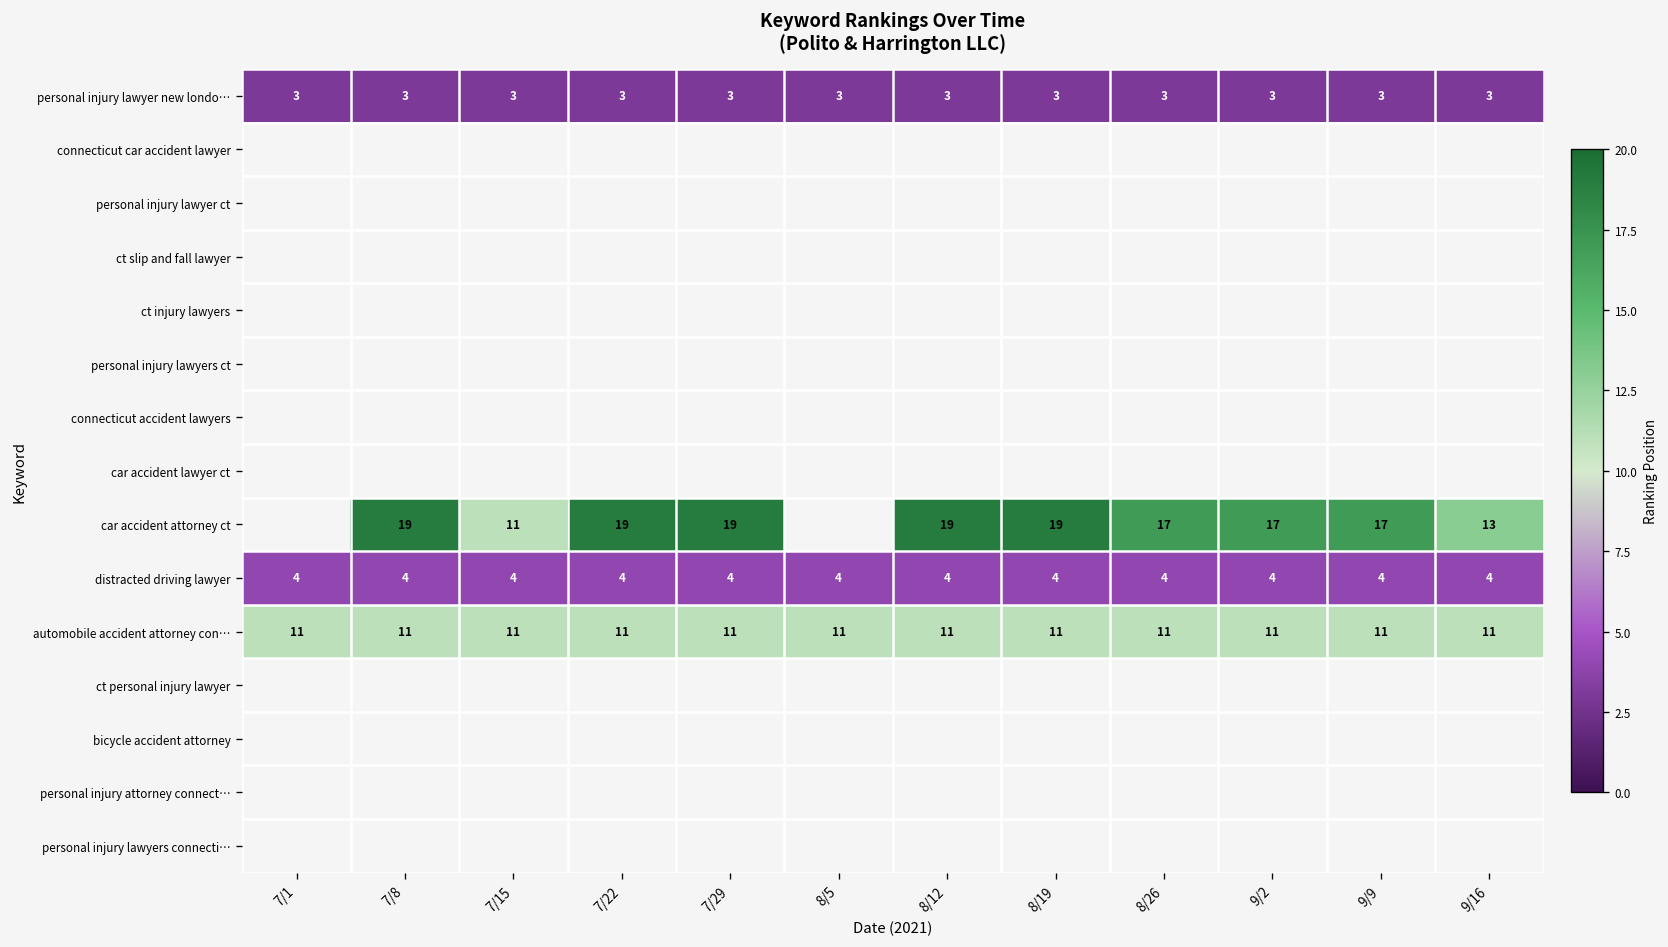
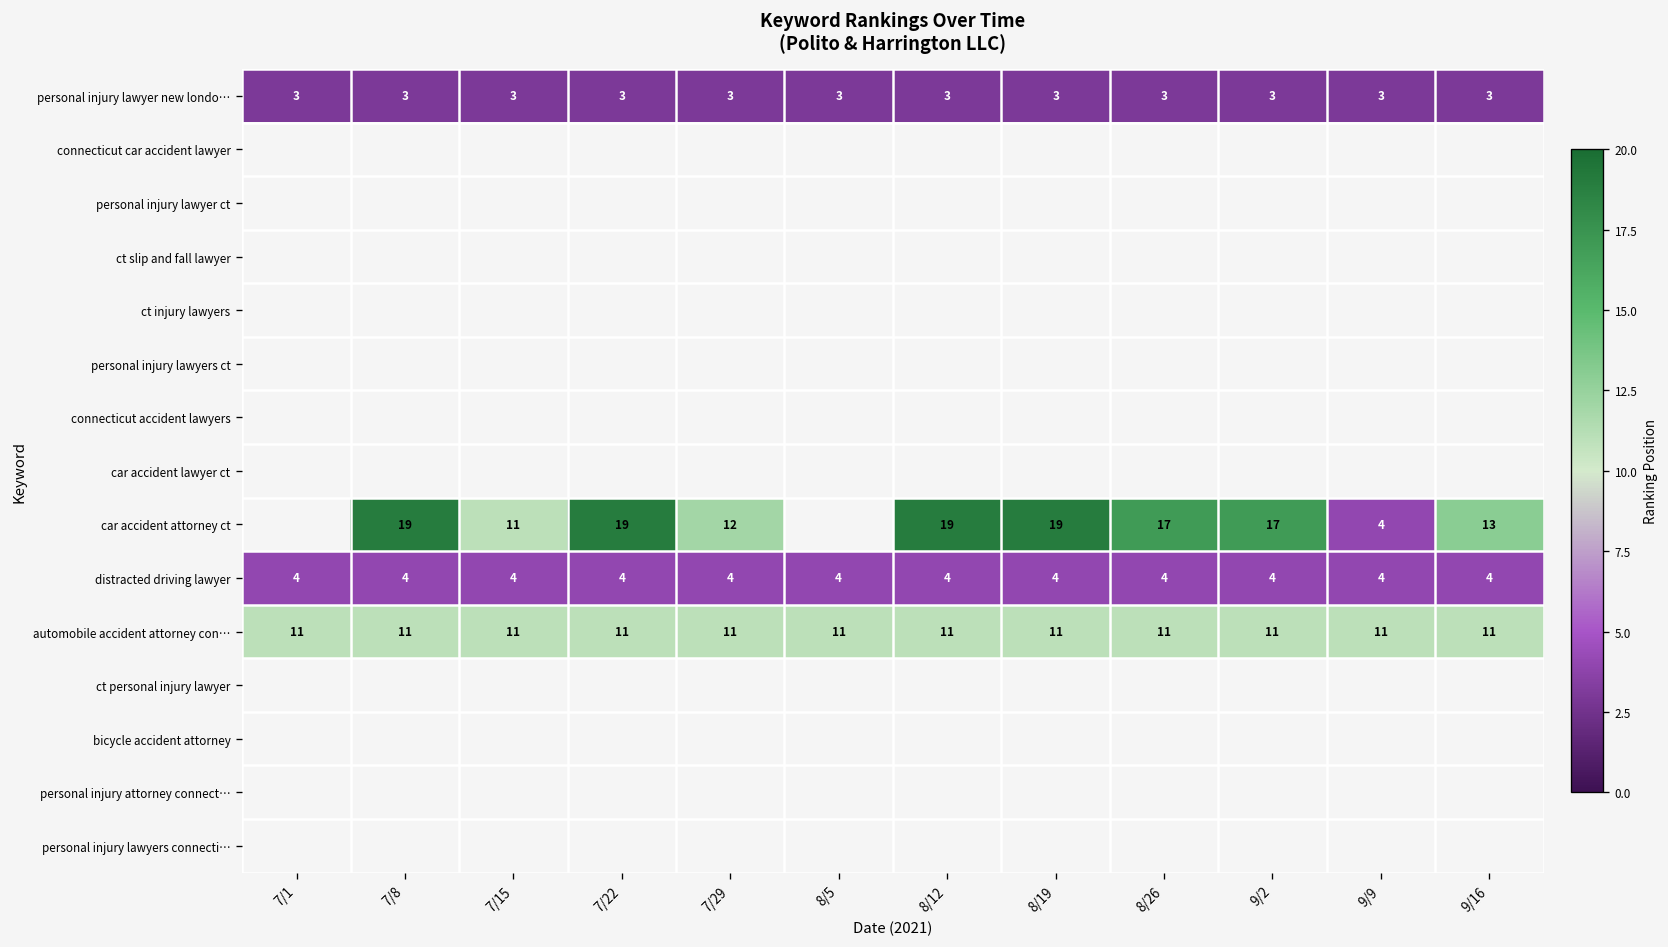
  {
    "personal injury lawyer new londo…": {
      "7/1": 3,
      "7/8": 3,
      "7/15": 3,
      "7/22": 3,
      "7/29": 3,
      "8/5": 3,
      "8/12": 3,
      "8/19": 3,
      "8/26": 3,
      "9/2": 3,
      "9/9": 3,
      "9/16": 3
    },
    "car accident attorney ct": {
      "7/8": 19,
      "7/15": 11,
      "7/22": 19,
-     "7/29": 19,
+     "7/29": 12,
      "8/12": 19,
      "8/19": 19,
      "8/26": 17,
      "9/2": 17,
-     "9/9": 17,
+     "9/9": 4,
      "9/16": 13
    },
    "distracted driving lawyer": {
      "7/1": 4,
      "7/8": 4,
      "7/15": 4,
      "7/22": 4,
      "7/29": 4,
      "8/5": 4,
      "8/12": 4,
      "8/19": 4,
      "8/26": 4,
      "9/2": 4,
      "9/9": 4,
      "9/16": 4
    },
    "automobile accident attorney con…": {
      "7/1": 11,
      "7/8": 11,
      "7/15": 11,
      "7/22": 11,
      "7/29": 11,
      "8/5": 11,
      "8/12": 11,
      "8/19": 11,
      "8/26": 11,
      "9/2": 11,
      "9/9": 11,
      "9/16": 11
    }
  }
